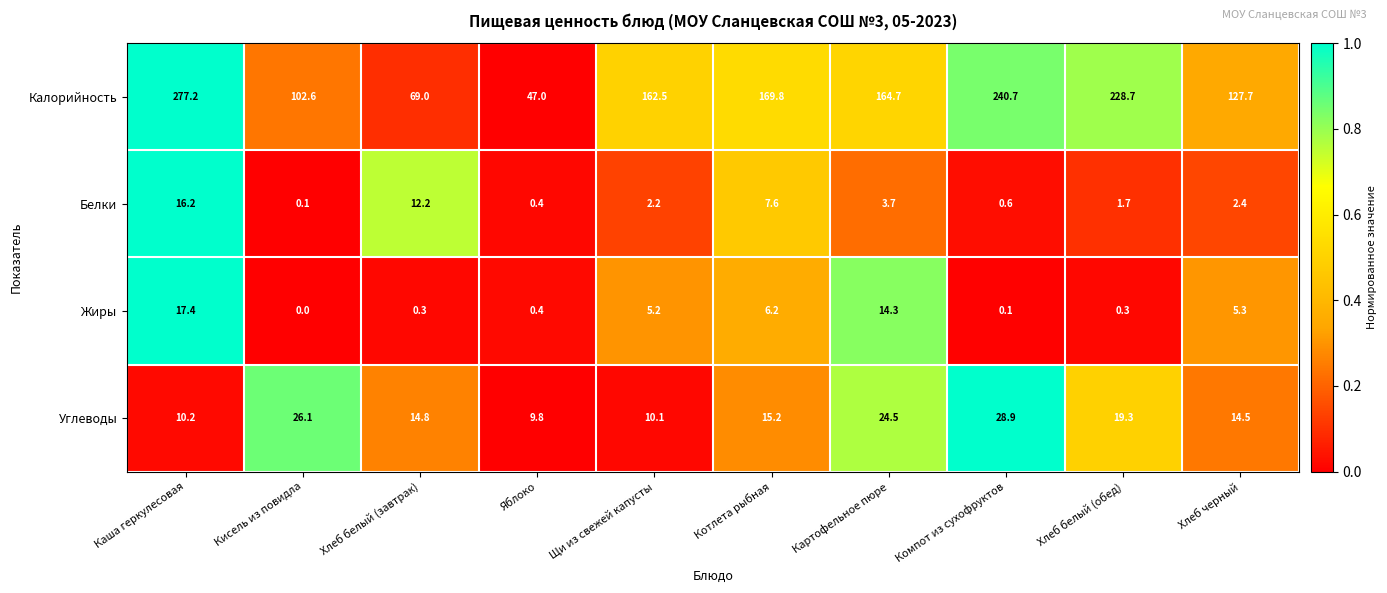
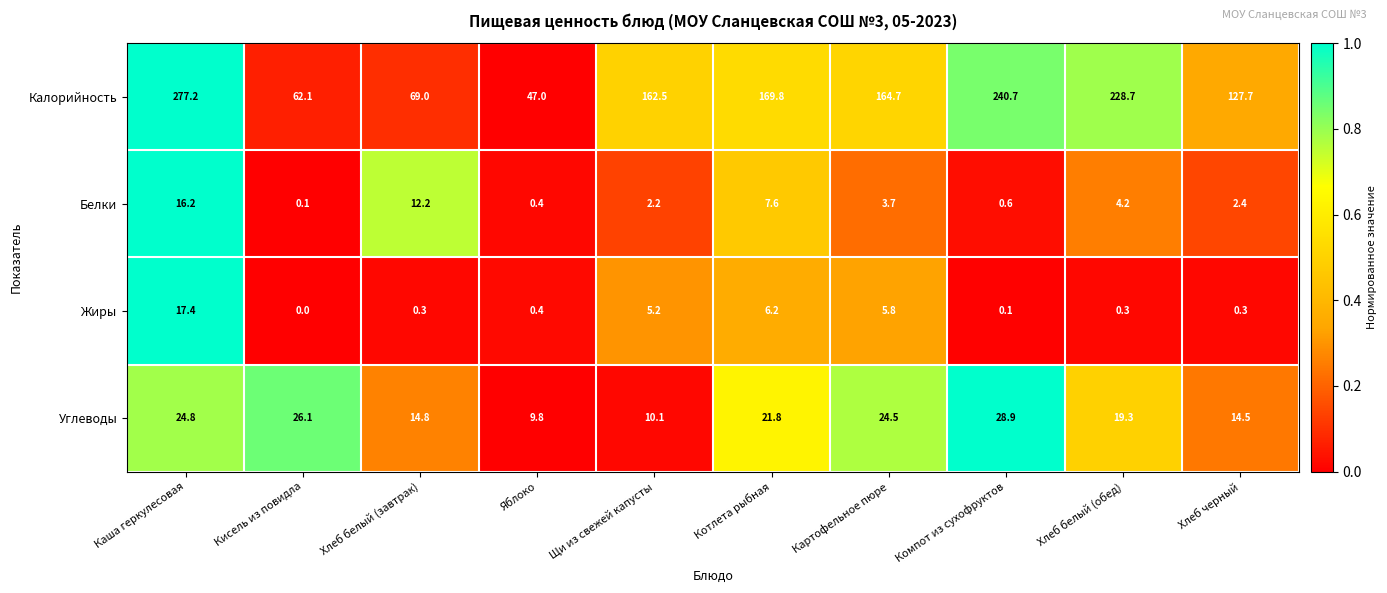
  {
    "Калорийность": {
      "Каша геркулесовая": 277.2,
-     "Кисель из повидла": 102.6,
+     "Кисель из повидла": 62.1,
      "Хлеб белый (завтрак)": 69.0,
      "Яблоко": 47.0,
      "Щи из свежей капусты": 162.5,
      "Котлета рыбная": 169.8,
      "Картофельное пюре": 164.7,
      "Компот из сухофруктов": 240.7,
      "Хлеб белый (обед)": 228.7,
      "Хлеб черный": 127.7
    },
    "Белки": {
      "Каша геркулесовая": 16.2,
      "Кисель из повидла": 0.1,
      "Хлеб белый (завтрак)": 12.2,
      "Яблоко": 0.4,
      "Щи из свежей капусты": 2.2,
      "Котлета рыбная": 7.6,
      "Картофельное пюре": 3.7,
      "Компот из сухофруктов": 0.6,
-     "Хлеб белый (обед)": 1.7,
+     "Хлеб белый (обед)": 4.2,
      "Хлеб черный": 2.4
    },
    "Жиры": {
      "Каша геркулесовая": 17.4,
      "Кисель из повидла": 0.0,
      "Хлеб белый (завтрак)": 0.3,
      "Яблоко": 0.4,
      "Щи из свежей капусты": 5.2,
      "Котлета рыбная": 6.2,
-     "Картофельное пюре": 14.3,
+     "Картофельное пюре": 5.8,
      "Компот из сухофруктов": 0.1,
      "Хлеб белый (обед)": 0.3,
-     "Хлеб черный": 5.3
+     "Хлеб черный": 0.3
    },
    "Углеводы": {
-     "Каша геркулесовая": 10.2,
+     "Каша геркулесовая": 24.8,
      "Кисель из повидла": 26.1,
      "Хлеб белый (завтрак)": 14.8,
      "Яблоко": 9.8,
      "Щи из свежей капусты": 10.1,
-     "Котлета рыбная": 15.2,
+     "Котлета рыбная": 21.8,
      "Картофельное пюре": 24.5,
      "Компот из сухофруктов": 28.9,
      "Хлеб белый (обед)": 19.3,
      "Хлеб черный": 14.5
    }
  }
